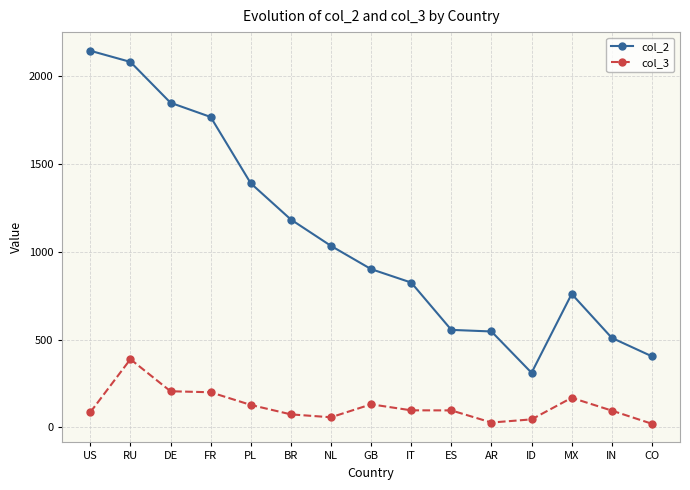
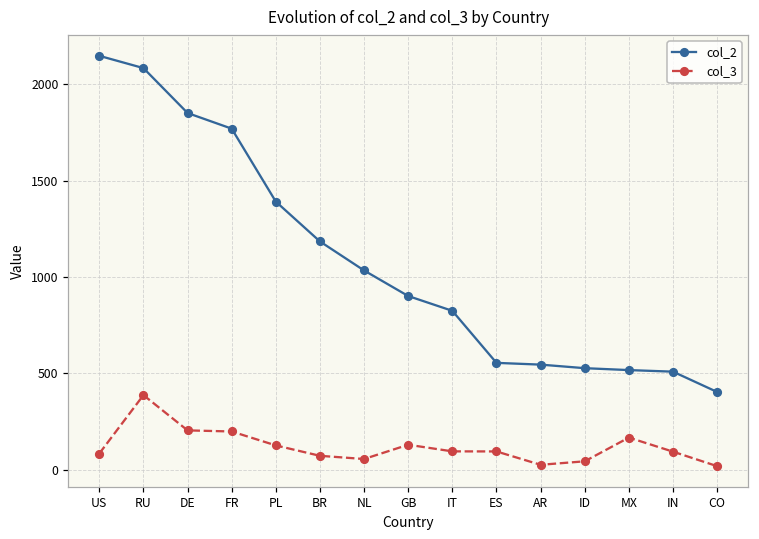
  {
    "col_2": {
      "US": 2150,
      "RU": 2080,
      "DE": 1850,
      "FR": 1770,
      "PL": 1390,
      "BR": 1180,
      "NL": 1030,
      "GB": 900,
      "IT": 820,
      "ES": 550,
      "AR": 550,
-     "ID": 310,
-     "MX": 760,
+     "ID": 530,
+     "MX": 520,
      "IN": 510,
      "CO": 400
    },
    "col_3": {
      "US": 90,
      "RU": 390,
      "DE": 210,
      "FR": 200,
      "PL": 130,
      "BR": 70,
      "NL": 60,
      "GB": 130,
      "IT": 100,
      "ES": 100,
      "AR": 30,
      "ID": 40,
      "MX": 170,
      "IN": 90,
      "CO": 20
    }
  }
